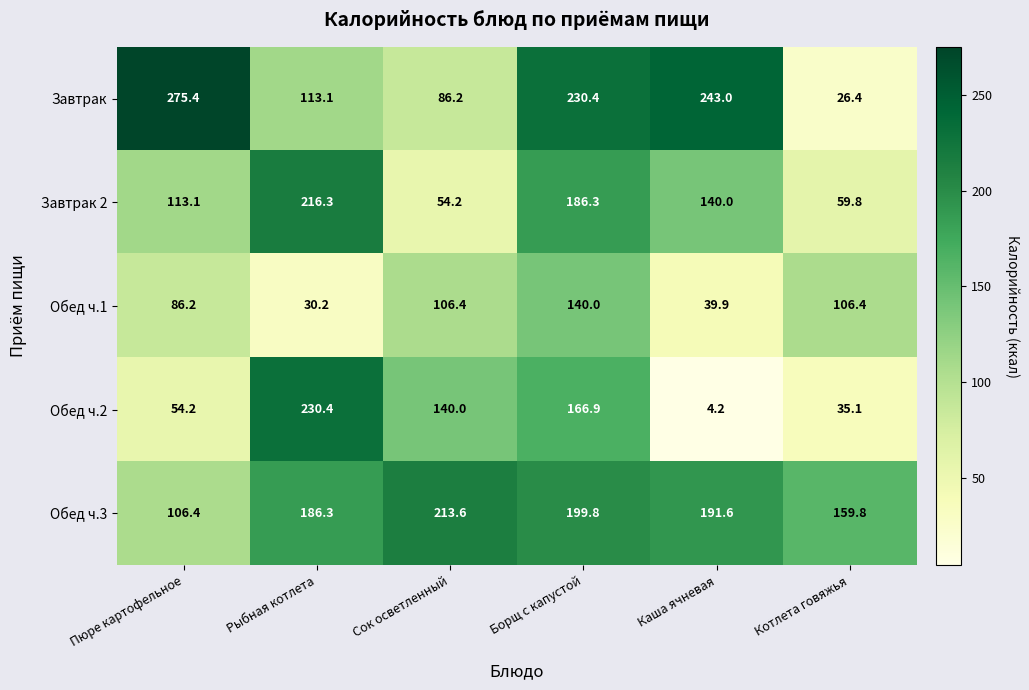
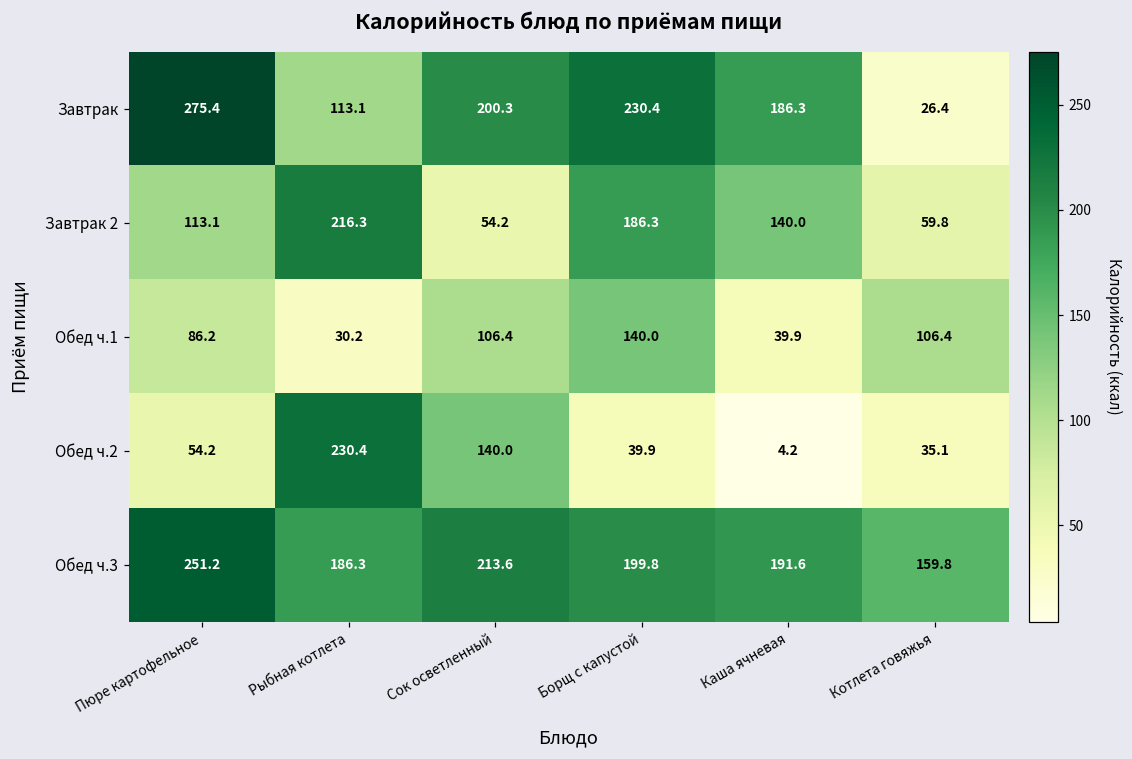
  {
    "Завтрак": {
      "Пюре картофельное": 275.4,
      "Рыбная котлета": 113.1,
-     "Сок осветленный": 86.2,
+     "Сок осветленный": 200.3,
      "Борщ с капустой": 230.4,
-     "Каша ячневая": 243.0,
+     "Каша ячневая": 186.3,
      "Котлета говяжья": 26.4
    },
    "Завтрак 2": {
      "Пюре картофельное": 113.1,
      "Рыбная котлета": 216.3,
      "Сок осветленный": 54.2,
      "Борщ с капустой": 186.3,
      "Каша ячневая": 140.0,
      "Котлета говяжья": 59.8
    },
    "Обед ч.1": {
      "Пюре картофельное": 86.2,
      "Рыбная котлета": 30.2,
      "Сок осветленный": 106.4,
      "Борщ с капустой": 140.0,
      "Каша ячневая": 39.9,
      "Котлета говяжья": 106.4
    },
    "Обед ч.2": {
      "Пюре картофельное": 54.2,
      "Рыбная котлета": 230.4,
      "Сок осветленный": 140.0,
-     "Борщ с капустой": 166.9,
+     "Борщ с капустой": 39.9,
      "Каша ячневая": 4.2,
      "Котлета говяжья": 35.1
    },
    "Обед ч.3": {
-     "Пюре картофельное": 106.4,
+     "Пюре картофельное": 251.2,
      "Рыбная котлета": 186.3,
      "Сок осветленный": 213.6,
      "Борщ с капустой": 199.8,
      "Каша ячневая": 191.6,
      "Котлета говяжья": 159.8
    }
  }
